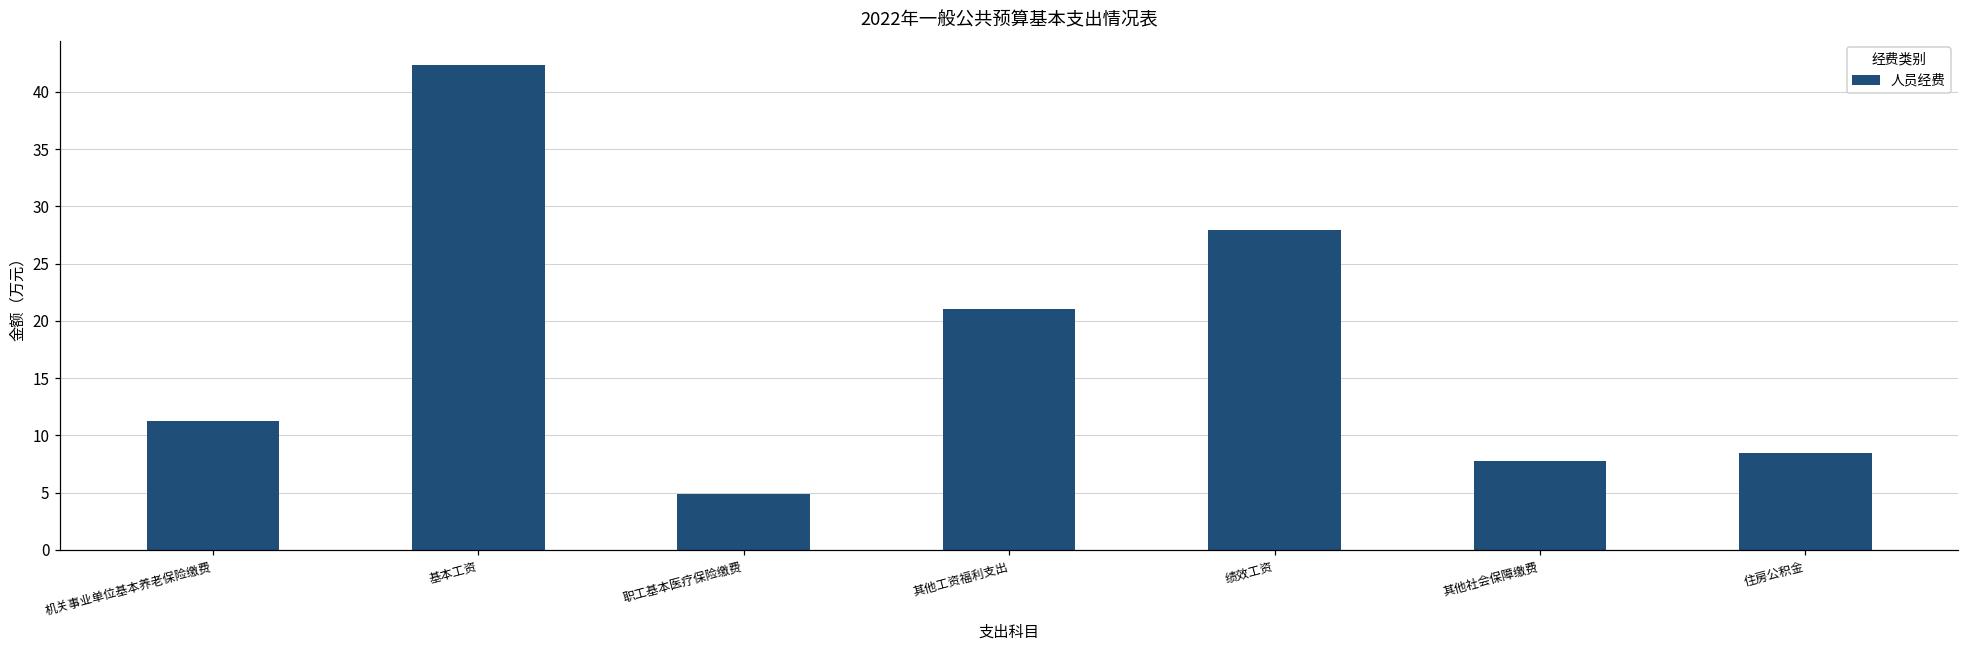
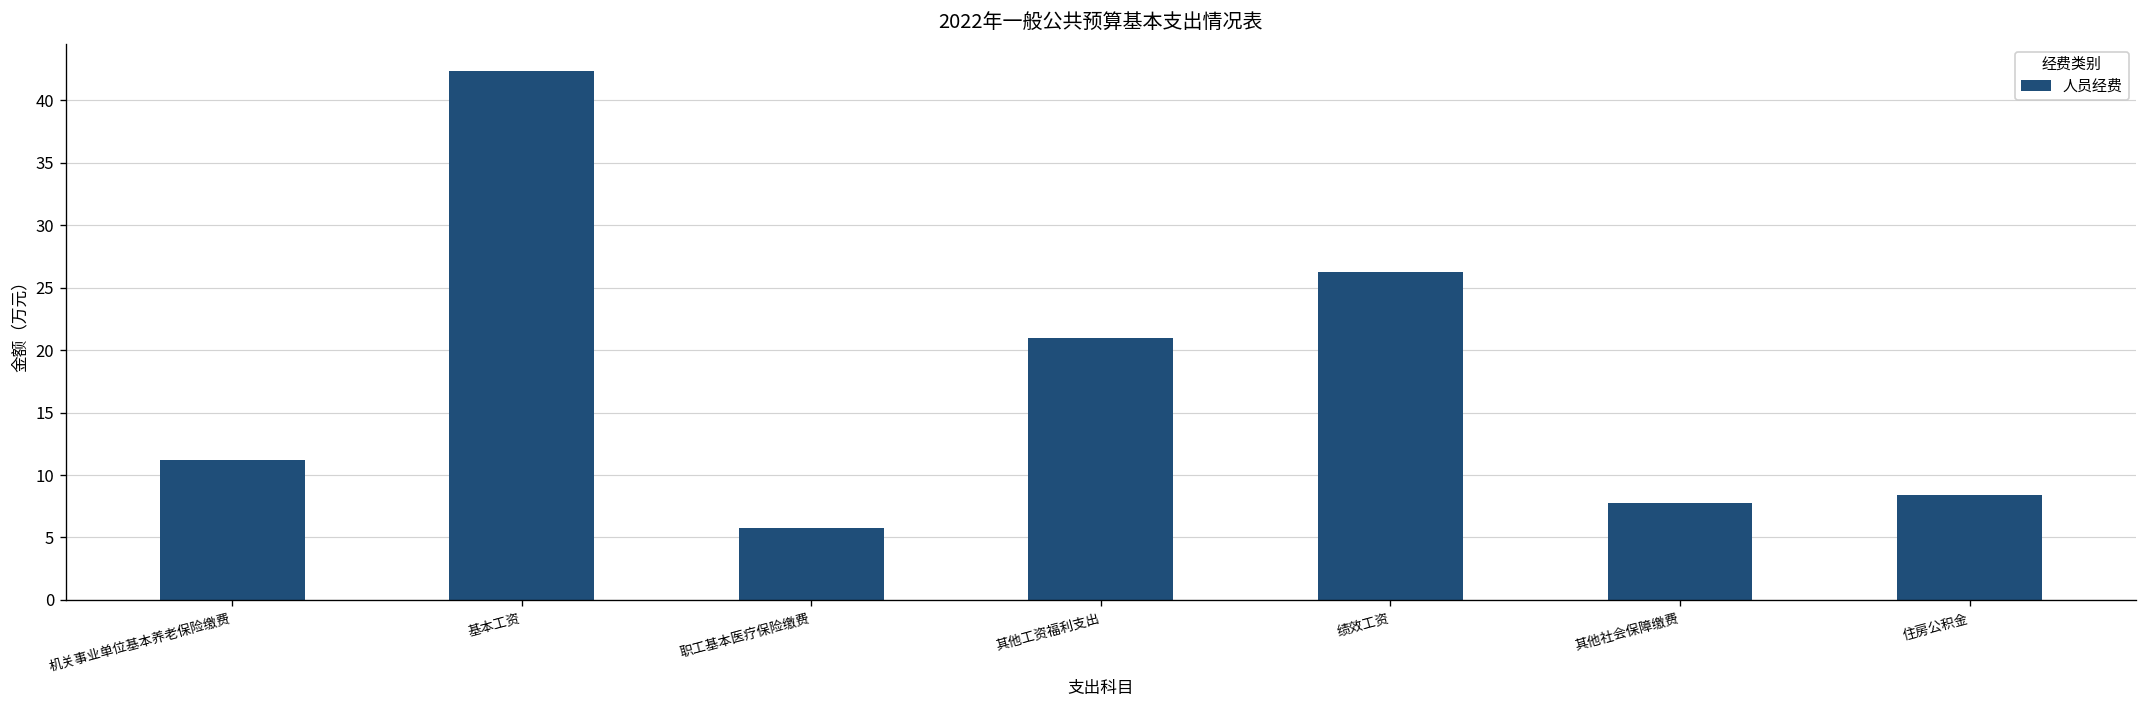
  {
    "机关事业单位基本养老保险缴费": 11.2,
    "基本工资": 42.4,
-   "职工基本医疗保险缴费": 4.9,
+   "职工基本医疗保险缴费": 5.8,
    "其他工资福利支出": 21.0,
-   "绩效工资": 27.9,
+   "绩效工资": 26.2,
    "其他社会保障缴费": 7.8,
    "住房公积金": 8.4
  }
